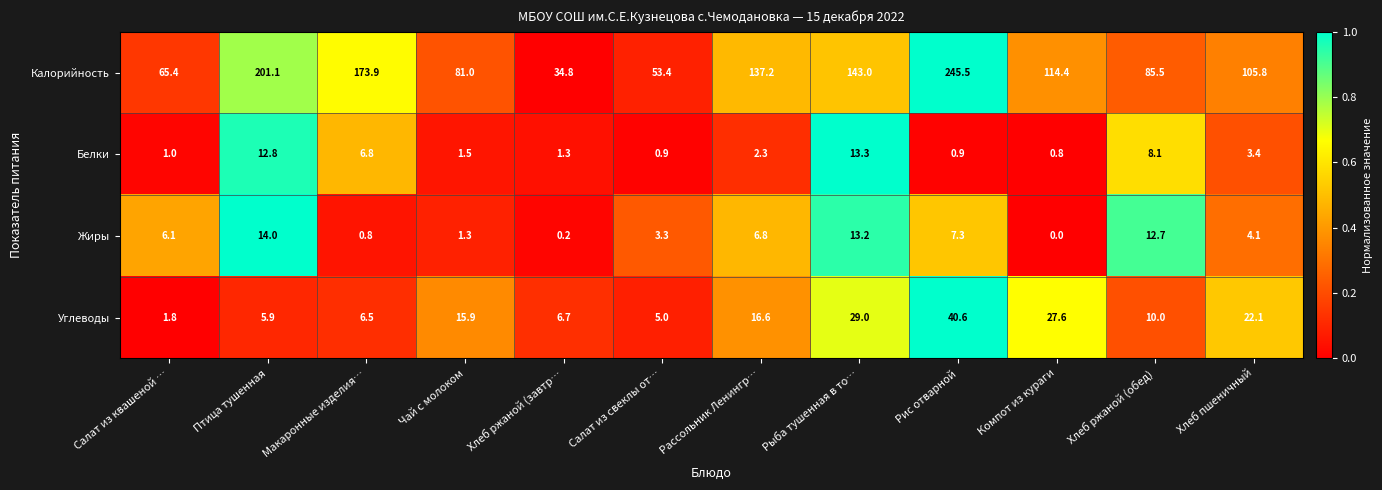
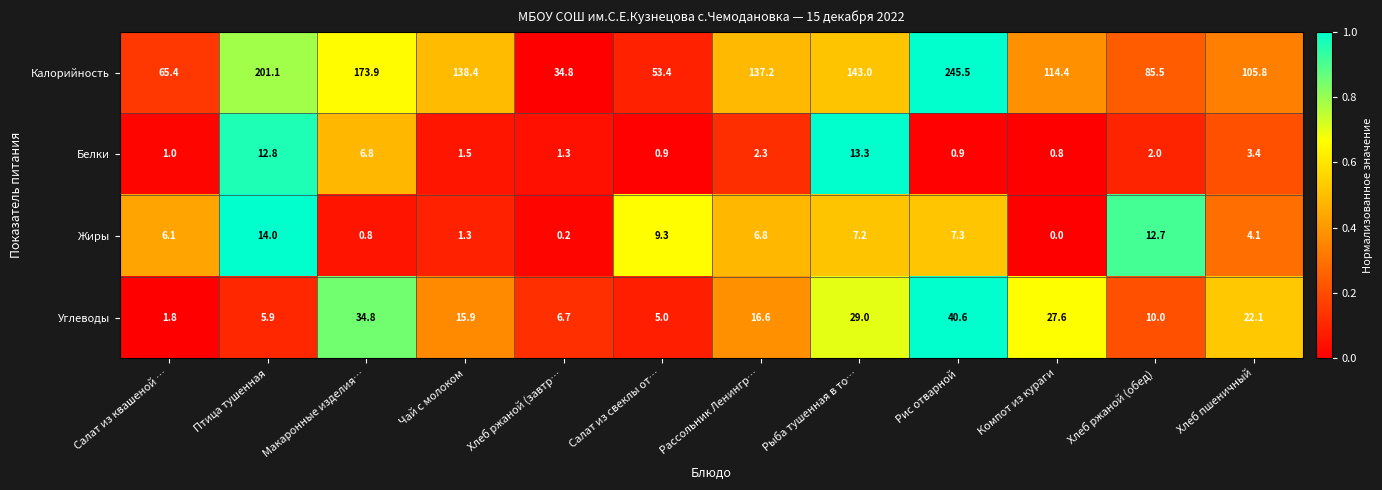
  {
    "Калорийность": {
      "Салат из квашеной …": 65.4,
      "Птица тушенная": 201.1,
      "Макаронные изделия…": 173.9,
-     "Чай с молоком": 81.0,
+     "Чай с молоком": 138.4,
      "Хлеб ржаной (завтр…": 34.8,
      "Салат из свеклы от…": 53.4,
      "Рассольник Ленингр…": 137.2,
      "Рыба тушенная в то…": 143.0,
      "Рис отварной": 245.5,
      "Компот из кураги": 114.4,
      "Хлеб ржаной (обед)": 85.5,
      "Хлеб пшеничный": 105.8
    },
    "Белки": {
      "Салат из квашеной …": 1.0,
      "Птица тушенная": 12.8,
      "Макаронные изделия…": 6.8,
      "Чай с молоком": 1.5,
      "Хлеб ржаной (завтр…": 1.3,
      "Салат из свеклы от…": 0.9,
      "Рассольник Ленингр…": 2.3,
      "Рыба тушенная в то…": 13.3,
      "Рис отварной": 0.9,
      "Компот из кураги": 0.8,
-     "Хлеб ржаной (обед)": 8.1,
+     "Хлеб ржаной (обед)": 2.0,
      "Хлеб пшеничный": 3.4
    },
    "Жиры": {
      "Салат из квашеной …": 6.1,
      "Птица тушенная": 14.0,
      "Макаронные изделия…": 0.8,
      "Чай с молоком": 1.3,
      "Хлеб ржаной (завтр…": 0.2,
-     "Салат из свеклы от…": 3.3,
+     "Салат из свеклы от…": 9.3,
      "Рассольник Ленингр…": 6.8,
-     "Рыба тушенная в то…": 13.2,
+     "Рыба тушенная в то…": 7.2,
      "Рис отварной": 7.3,
      "Компот из кураги": 0.0,
      "Хлеб ржаной (обед)": 12.7,
      "Хлеб пшеничный": 4.1
    },
    "Углеводы": {
      "Салат из квашеной …": 1.8,
      "Птица тушенная": 5.9,
-     "Макаронные изделия…": 6.5,
+     "Макаронные изделия…": 34.8,
      "Чай с молоком": 15.9,
      "Хлеб ржаной (завтр…": 6.7,
      "Салат из свеклы от…": 5.0,
      "Рассольник Ленингр…": 16.6,
      "Рыба тушенная в то…": 29.0,
      "Рис отварной": 40.6,
      "Компот из кураги": 27.6,
      "Хлеб ржаной (обед)": 10.0,
      "Хлеб пшеничный": 22.1
    }
  }
